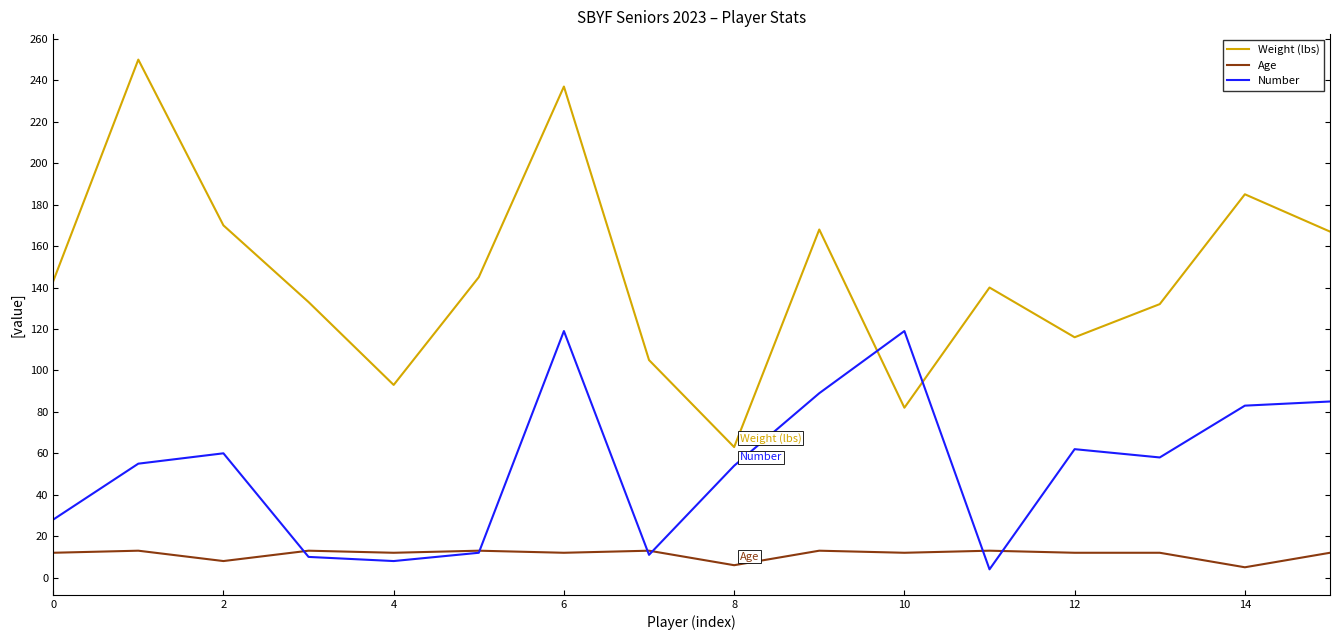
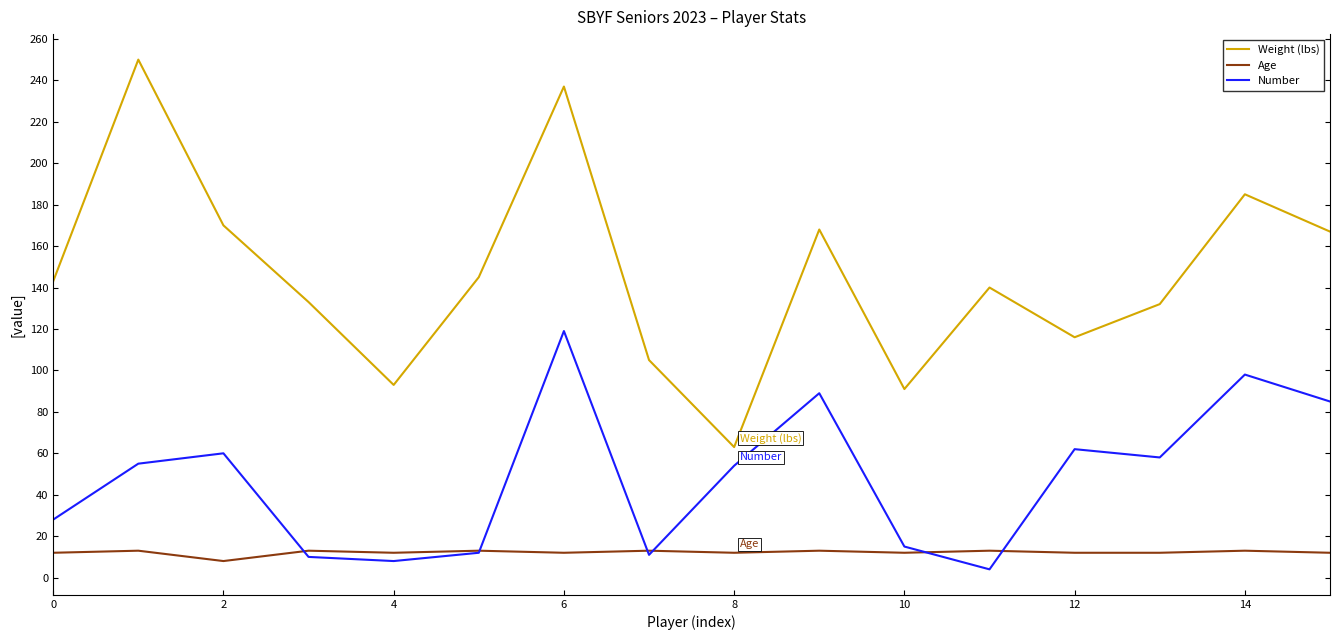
  {
    "Weight (lbs)": {
      "0": 143,
      "2": 170,
      "4": 93,
      "6": 237,
      "8": 63,
-     "10": 82,
+     "10": 91,
      "12": 116,
      "14": 185
    },
    "Age": {
      "0": 12,
      "2": 8,
      "4": 12,
      "6": 12,
-     "8": 6,
+     "8": 12,
      "10": 12,
      "12": 12,
-     "14": 5
+     "14": 13
    },
    "Number": {
      "0": 28,
      "2": 60,
      "4": 8,
      "6": 119,
      "8": 54,
-     "10": 119,
+     "10": 15,
      "12": 62,
-     "14": 83
+     "14": 98
    }
  }
